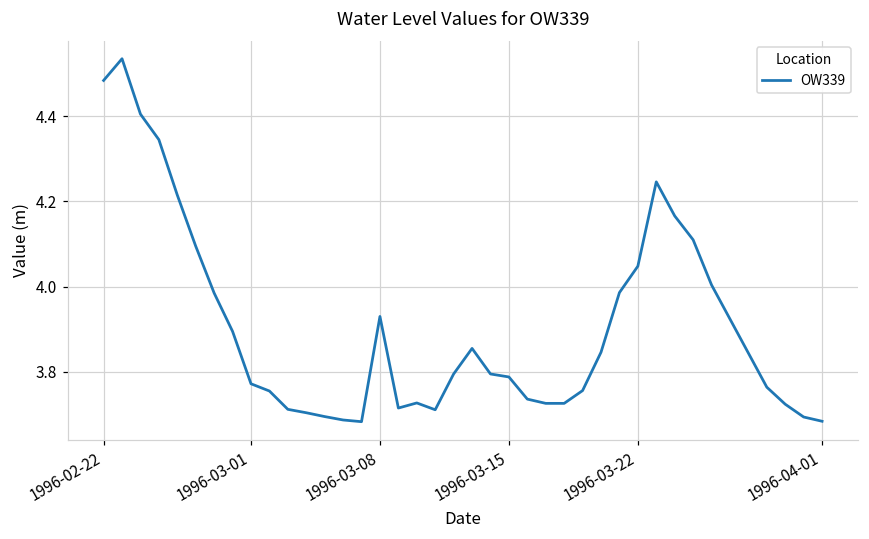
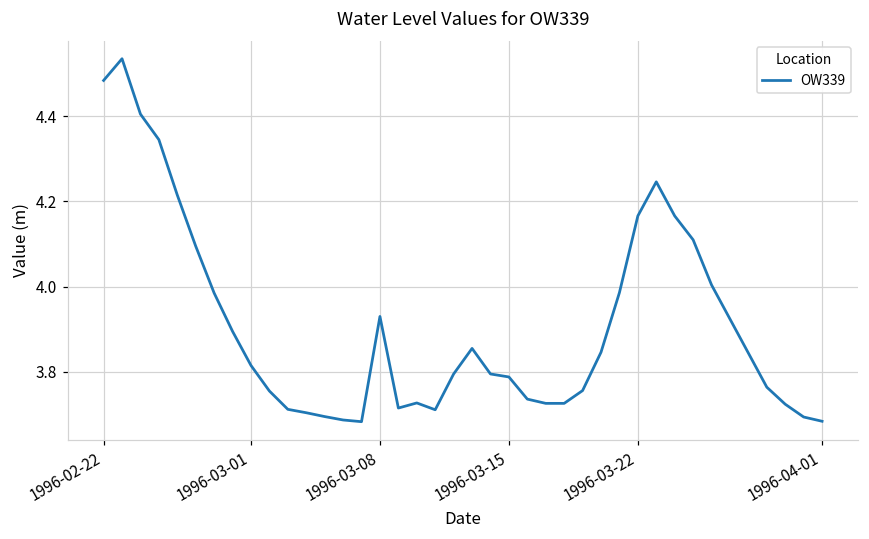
  {
    "1996-02-22": 4.48,
-   "1996-03-01": 3.77,
+   "1996-03-01": 3.82,
    "1996-03-08": 3.93,
    "1996-03-15": 3.79,
-   "1996-03-22": 4.05,
+   "1996-03-22": 4.17,
    "1996-04-01": 3.68
  }
